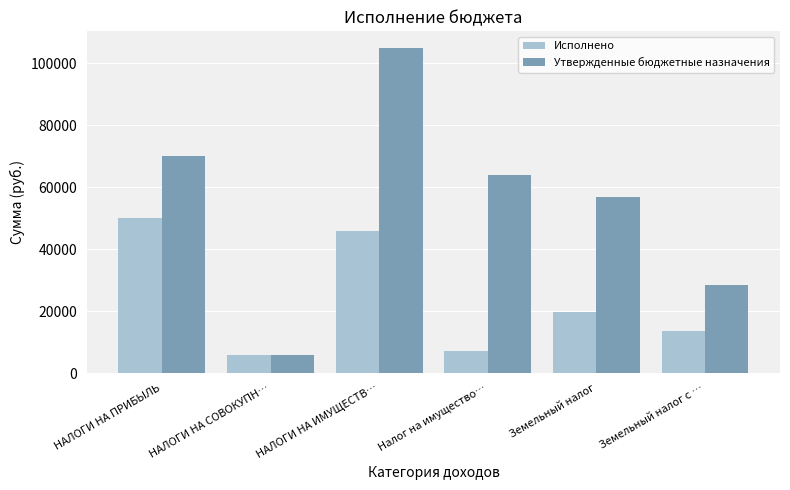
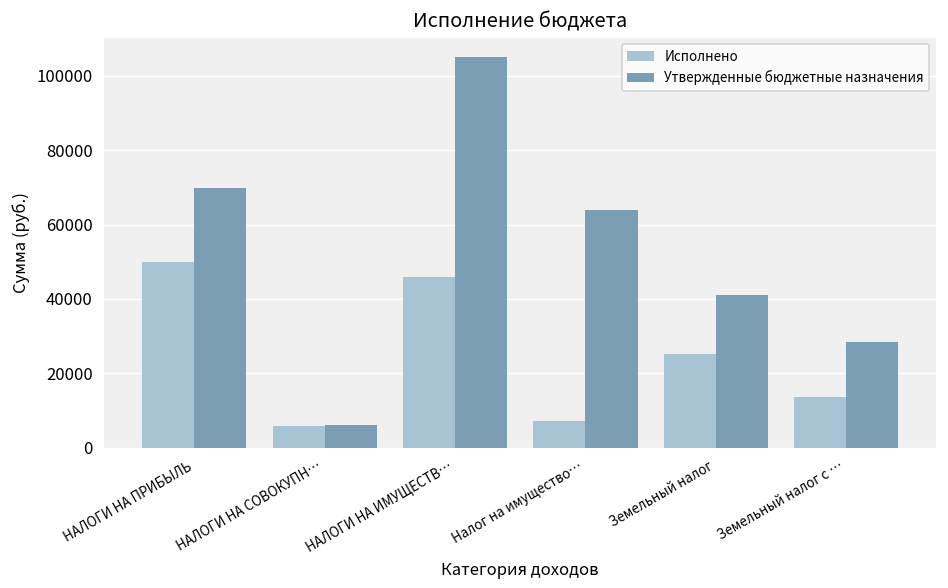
  {
    "Исполнено": {
      "НАЛОГИ НА ПРИБЫЛЬ": 50000,
      "НАЛОГИ НА СОВОКУПН…": 6000,
      "НАЛОГИ НА ИМУЩЕСТВ…": 46000,
      "Налог на имущество…": 7000,
-     "Земельный налог": 20000,
+     "Земельный налог": 25000,
      "Земельный налог с …": 14000
    },
    "Утвержденные бюджетные назначения": {
      "НАЛОГИ НА ПРИБЫЛЬ": 70000,
      "НАЛОГИ НА СОВОКУПН…": 6000,
      "НАЛОГИ НА ИМУЩЕСТВ…": 105000,
      "Налог на имущество…": 64000,
-     "Земельный налог": 57000,
+     "Земельный налог": 41000,
      "Земельный налог с …": 29000
    }
  }
